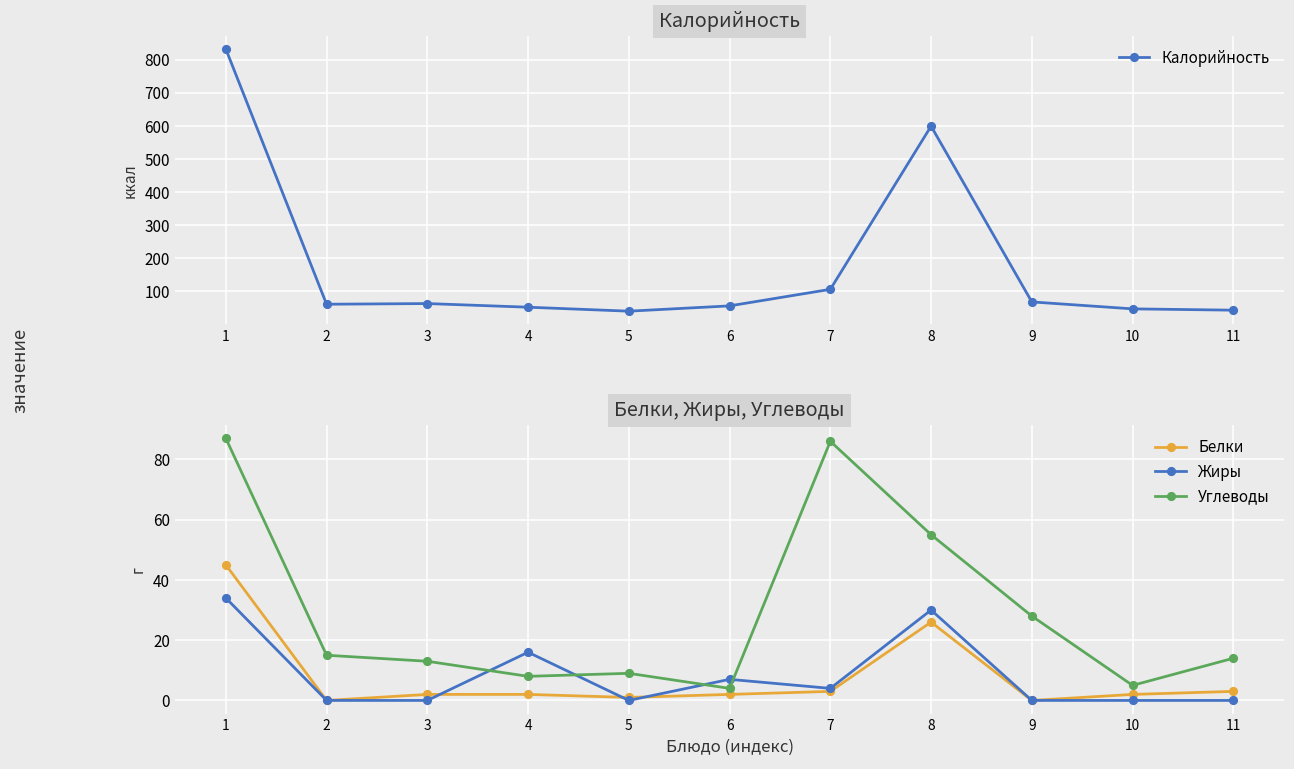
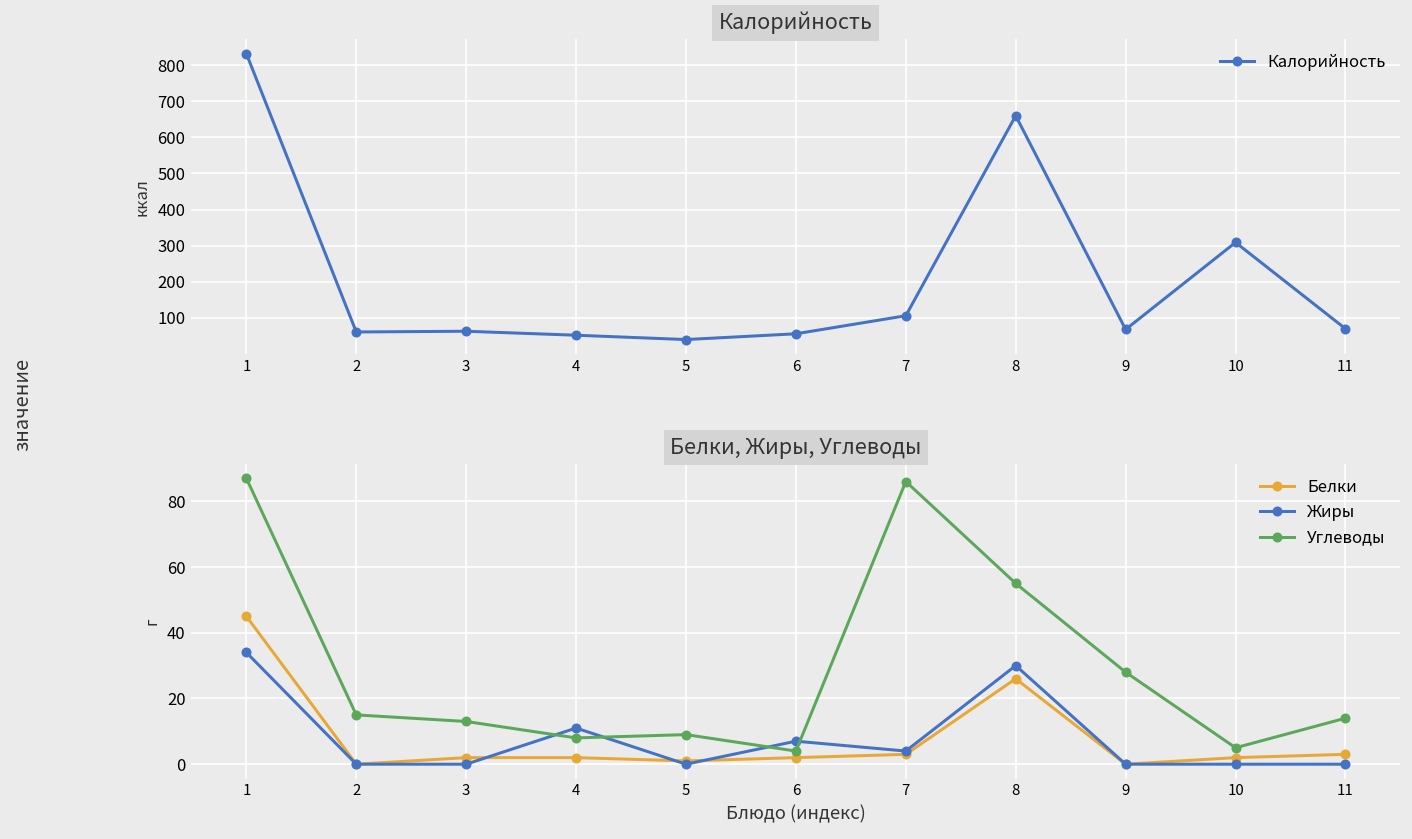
  {
    "Калорийность": {
      "1": 830,
      "2": 60,
      "3": 60,
      "4": 50,
      "5": 40,
      "6": 60,
      "7": 110,
-     "8": 600,
+     "8": 660,
      "9": 70,
-     "10": 50,
-     "11": 40
+     "10": 310,
+     "11": 70
    },
    "Белки, Жиры, Углеводы": {
      "Белки": {
        "1": 45,
        "3": 2,
        "4": 2,
        "5": 1,
        "6": 2,
        "7": 3,
        "8": 26,
        "10": 2,
        "11": 3
      },
      "Жиры": {
        "1": 34,
        "3": 0,
-       "4": 16,
+       "4": 11,
        "5": 0,
        "6": 7,
        "7": 4,
        "8": 30,
        "10": 0,
        "11": 0
      },
      "Углеводы": {
        "1": 87,
        "2": 15,
        "3": 13,
        "4": 8,
        "5": 9,
        "6": 4,
        "7": 86,
        "8": 55,
        "9": 28,
        "10": 5,
        "11": 14
      }
    }
  }
